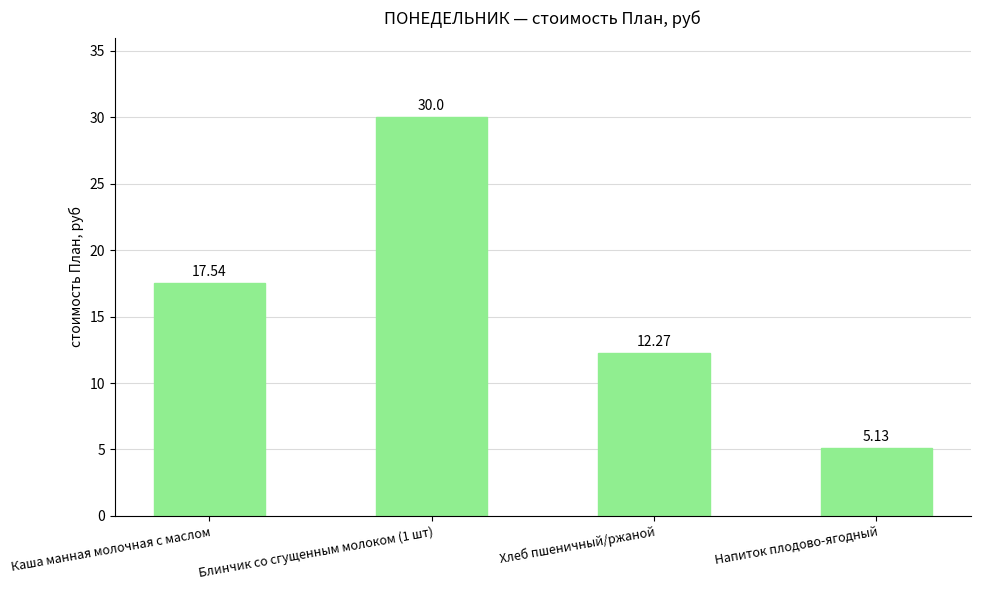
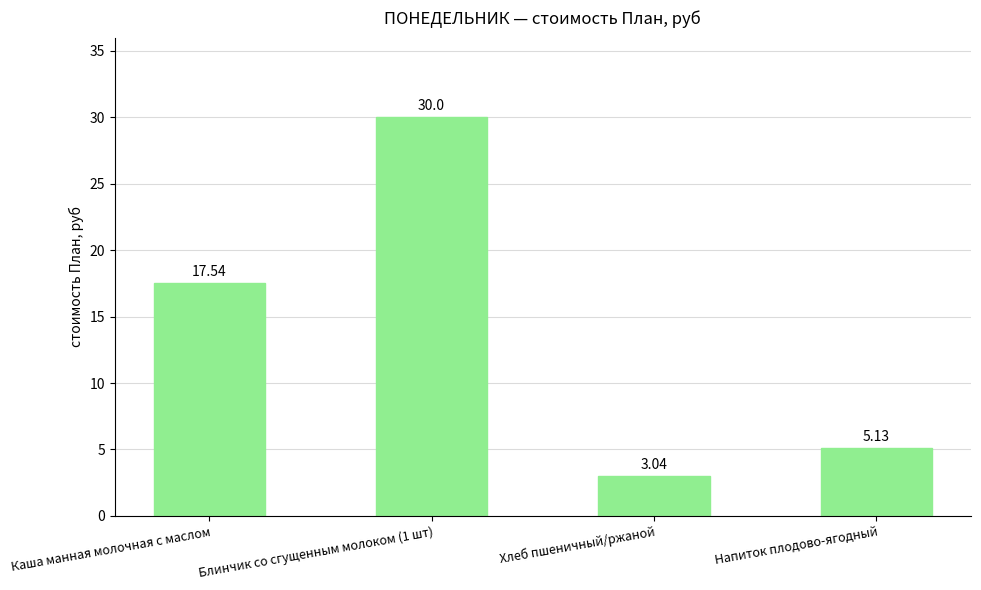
  {
    "Каша манная молочная с маслом": 17.54,
    "Блинчик со сгущенным молоком (1 шт)": 30.0,
-   "Хлеб пшеничный/ржаной": 12.27,
+   "Хлеб пшеничный/ржаной": 3.04,
    "Напиток плодово-ягодный": 5.13
  }
